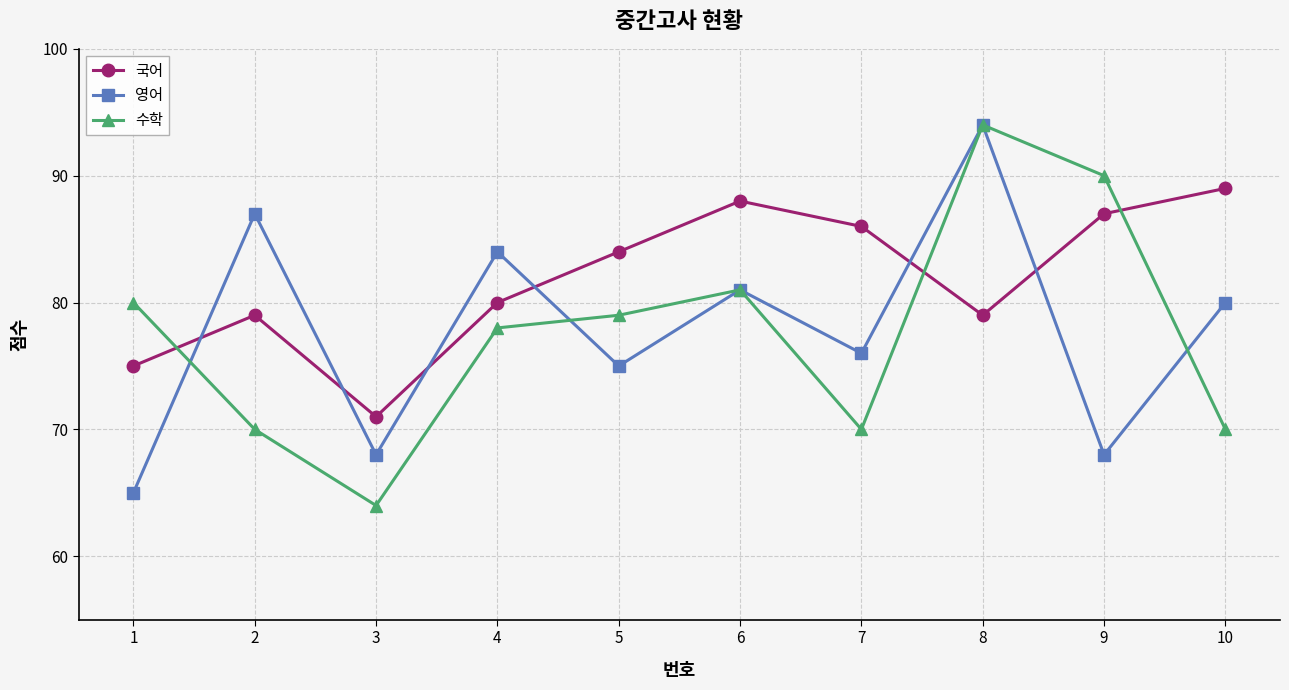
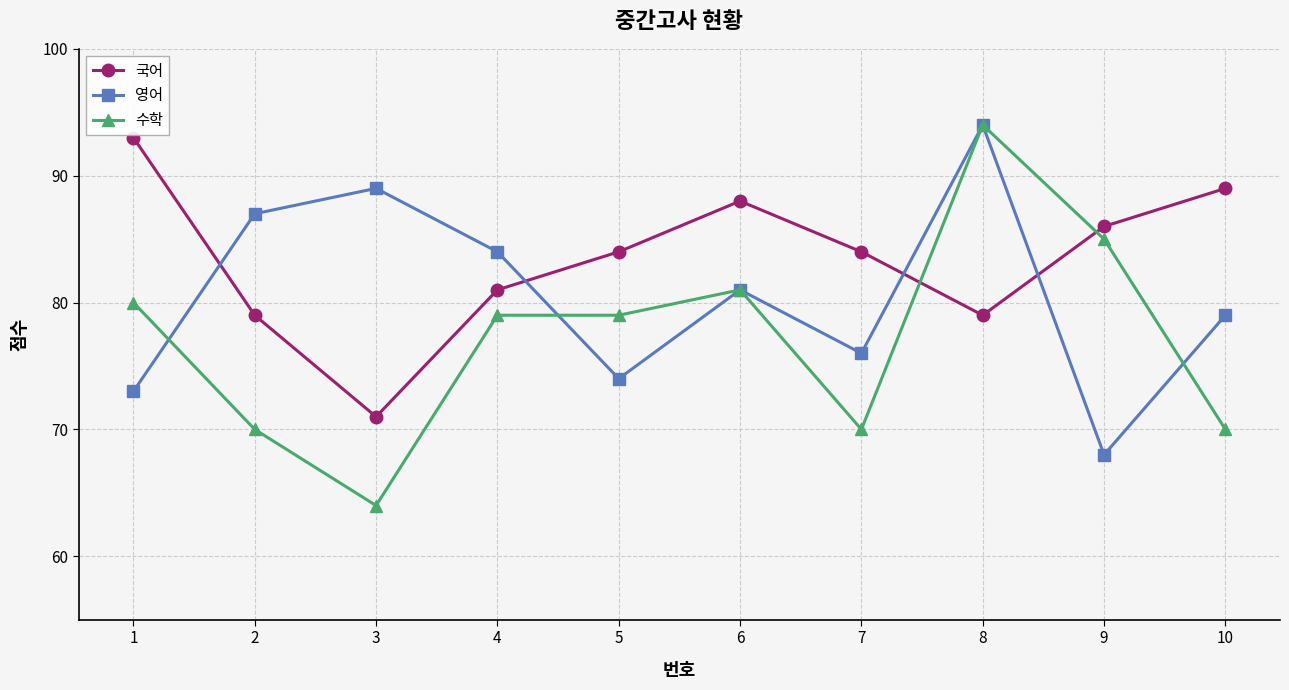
  {
    "국어": {
-     "1": 75,
+     "1": 93,
      "2": 79,
      "3": 71,
-     "4": 80,
+     "4": 81,
      "5": 84,
      "6": 88,
-     "7": 86,
+     "7": 84,
      "8": 79,
-     "9": 87,
+     "9": 86,
      "10": 89
    },
    "영어": {
-     "1": 65,
+     "1": 73,
      "2": 87,
-     "3": 68,
+     "3": 89,
      "4": 84,
-     "5": 75,
+     "5": 74,
      "7": 76,
      "9": 68,
-     "10": 80
+     "10": 79
    },
    "수학": {
      "1": 80,
      "2": 70,
      "3": 64,
-     "4": 78,
+     "4": 79,
      "5": 79,
      "7": 70,
-     "9": 90,
+     "9": 85,
      "10": 70
    }
  }
